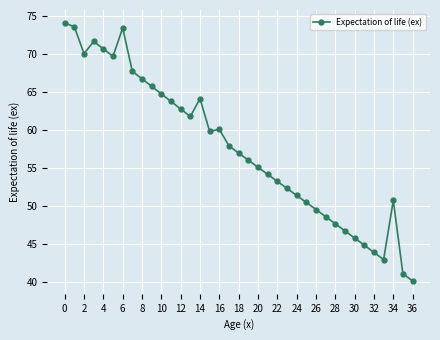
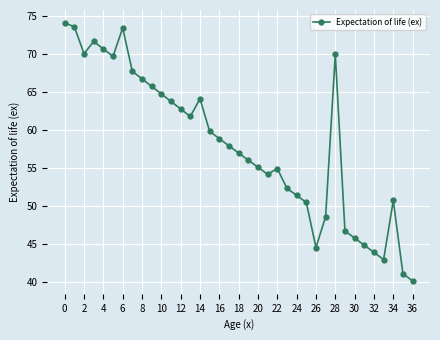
  {
    "0": 74,
    "2": 70,
    "4": 71,
    "6": 73,
    "8": 67,
    "10": 65,
    "12": 63,
    "14": 64,
-   "16": 60,
+   "16": 59,
    "18": 57,
    "20": 55,
-   "22": 53,
+   "22": 55,
    "24": 51,
-   "26": 50,
-   "28": 48,
+   "26": 45,
+   "28": 70,
    "30": 46,
    "32": 44,
    "34": 51,
    "36": 40
  }
